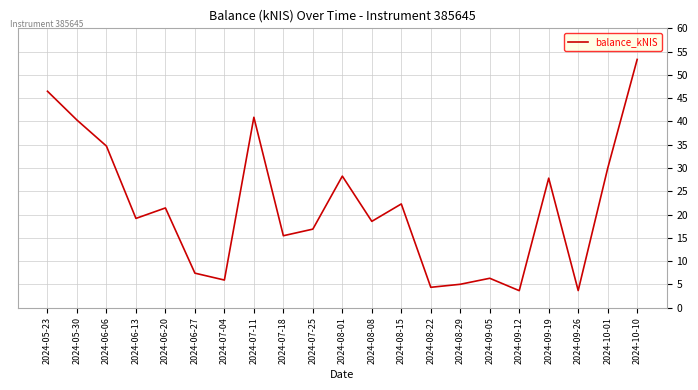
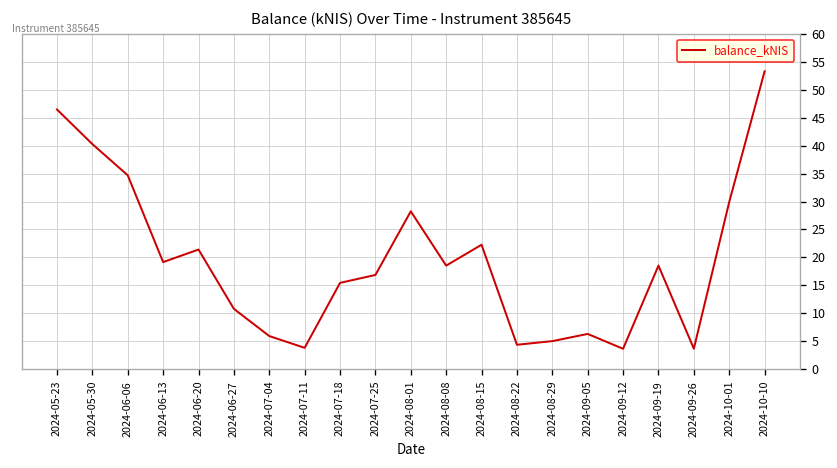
  {
    "2024-05-23": 46,
    "2024-05-30": 40,
    "2024-06-06": 35,
    "2024-06-13": 19,
    "2024-06-20": 21,
-   "2024-06-27": 7,
+   "2024-06-27": 11,
    "2024-07-04": 6,
-   "2024-07-11": 41,
+   "2024-07-11": 4,
    "2024-07-18": 15,
    "2024-07-25": 17,
    "2024-08-01": 28,
    "2024-08-08": 19,
    "2024-08-15": 22,
    "2024-08-22": 4,
    "2024-08-29": 5,
    "2024-09-05": 6,
    "2024-09-12": 4,
-   "2024-09-19": 28,
+   "2024-09-19": 19,
    "2024-09-26": 4,
    "2024-10-01": 30,
    "2024-10-10": 53
  }
